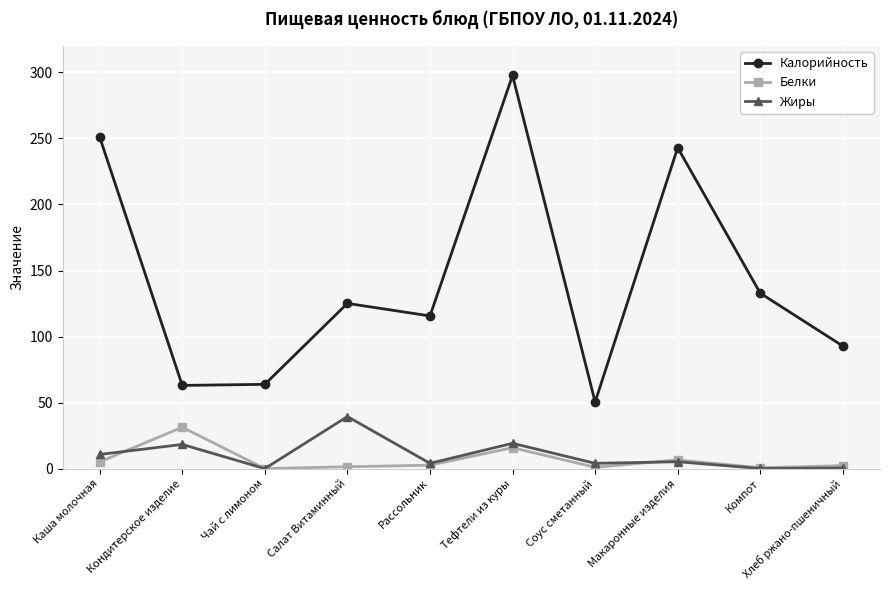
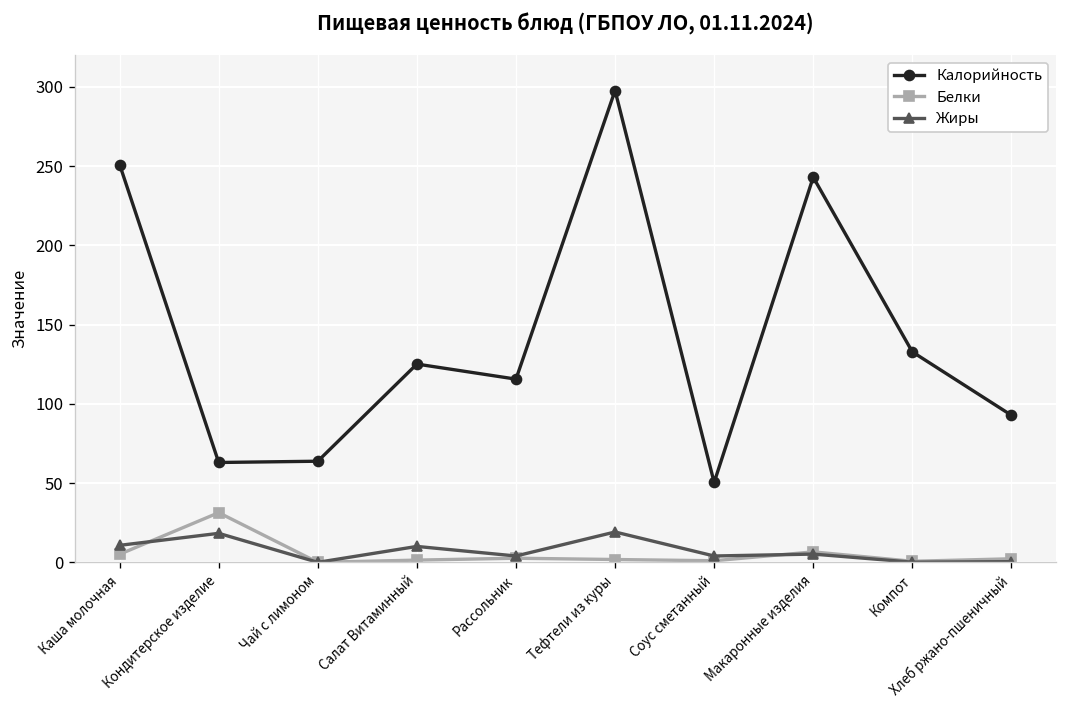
  {
    "Калорийность": {
      "Каша молочная": 251,
      "Кондитерское изделие": 63,
      "Чай с лимоном": 64,
      "Салат Витаминный": 125,
      "Рассольник": 116,
      "Тефтели из куры": 298,
      "Соус сметанный": 50,
      "Макаронные изделия": 243,
      "Компот": 133,
      "Хлеб ржано-пшеничный": 93
    },
    "Белки": {
      "Каша молочная": 5,
      "Кондитерское изделие": 31,
      "Салат Витаминный": 1,
-     "Тефтели из куры": 16,
+     "Тефтели из куры": 2,
      "Соус сметанный": 1
    },
    "Жиры": {
      "Каша молочная": 11,
      "Кондитерское изделие": 18,
-     "Салат Витаминный": 39,
+     "Салат Витаминный": 10,
      "Тефтели из куры": 19,
      "Соус сметанный": 4
    }
  }
